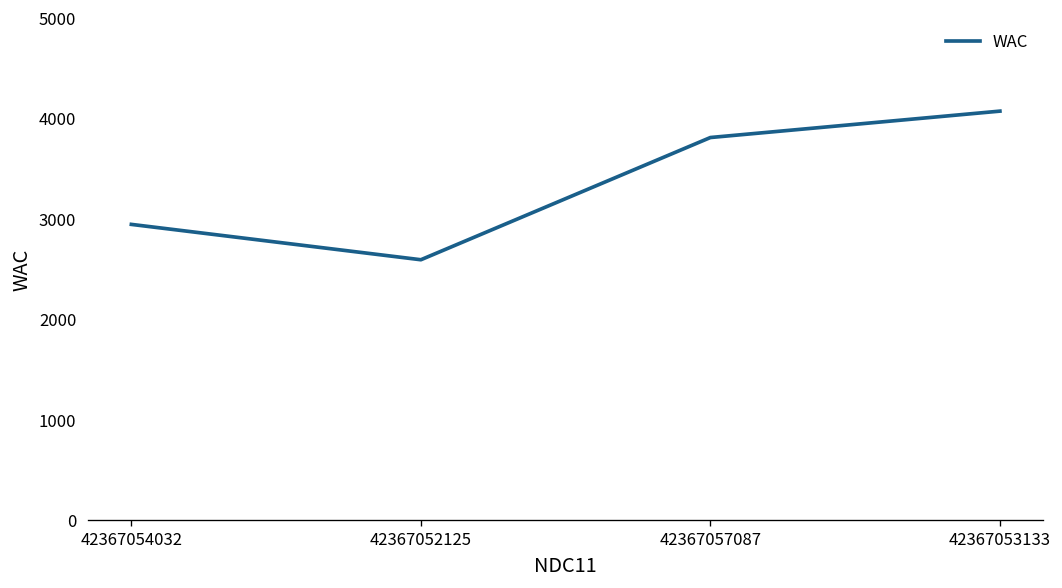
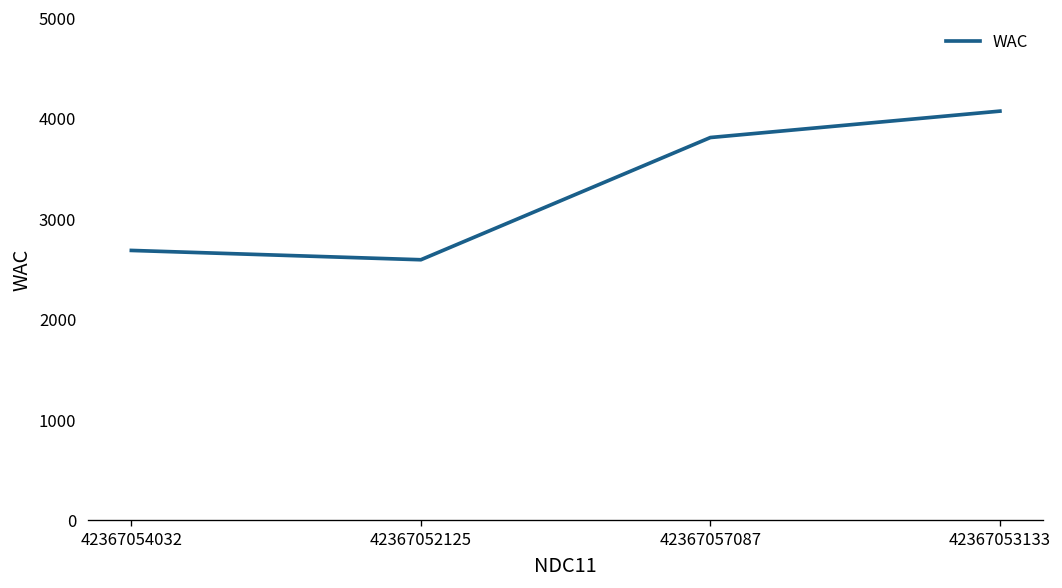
  {
-   "42367054032": 2900,
+   "42367054032": 2700,
    "42367052125": 2600,
    "42367057087": 3800,
    "42367053133": 4100
  }
